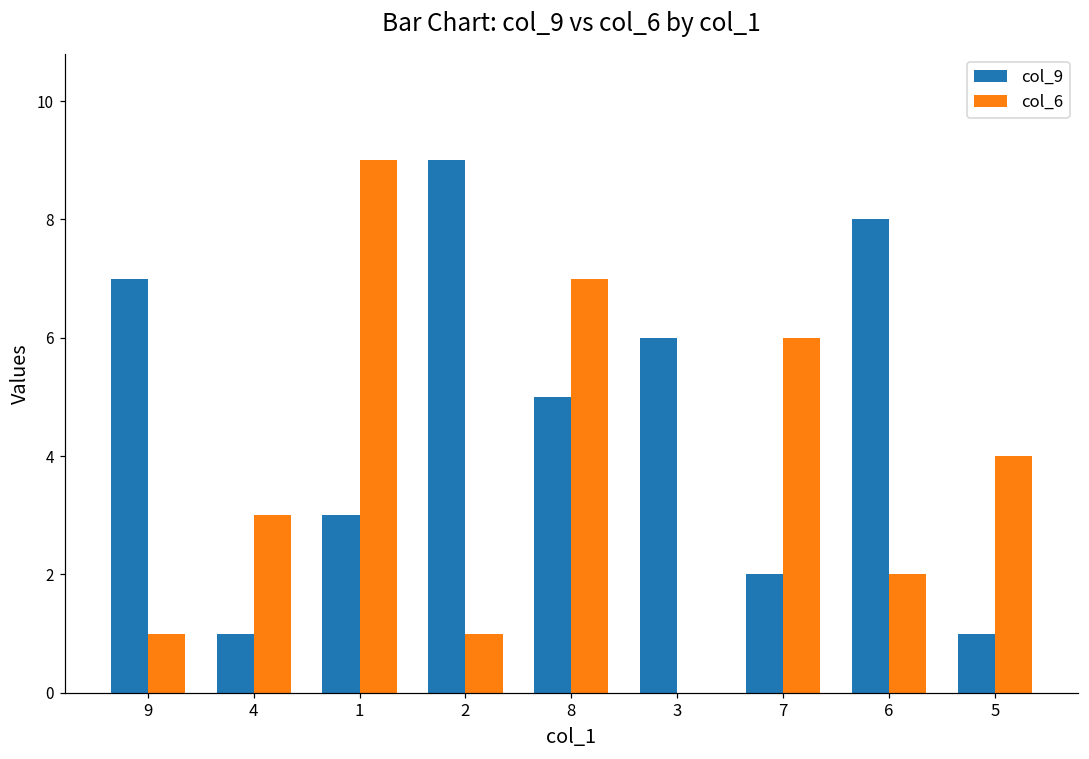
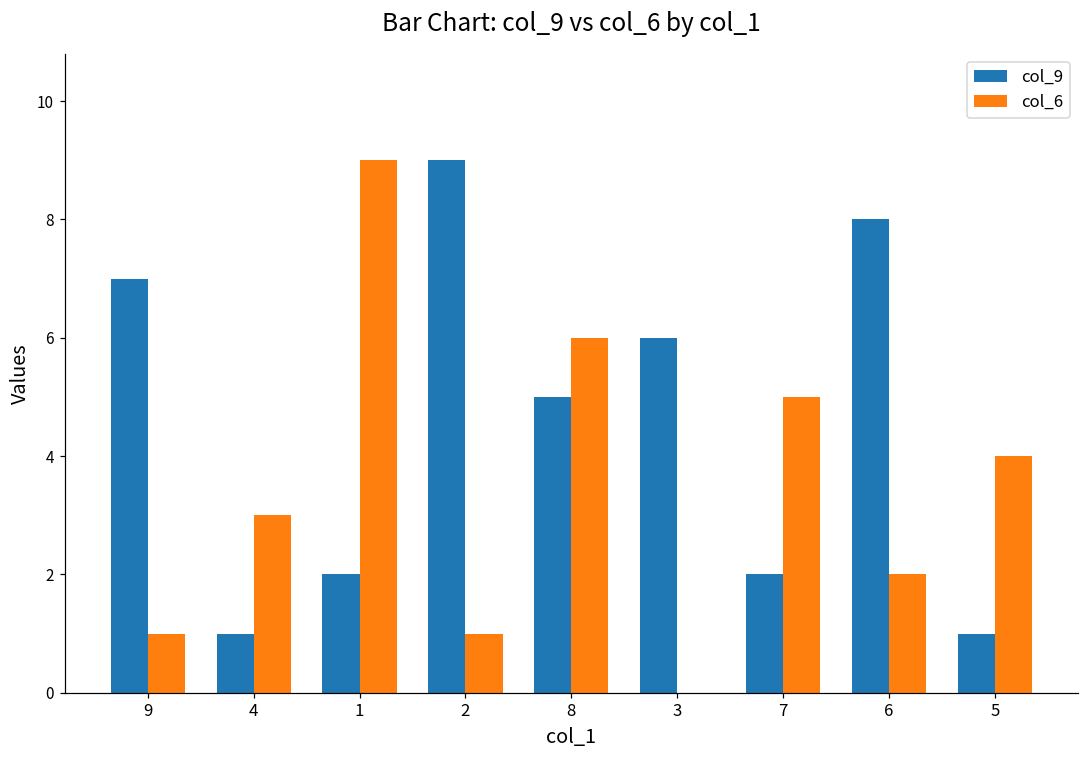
  {
    "col_9": {
      "9": 7,
      "4": 1,
-     "1": 3,
+     "1": 2,
      "2": 9,
      "8": 5,
      "3": 6,
      "7": 2,
      "6": 8,
      "5": 1
    },
    "col_6": {
      "9": 1,
      "4": 3,
      "1": 9,
      "2": 1,
-     "8": 7,
+     "8": 6,
      "3": 0,
-     "7": 6,
+     "7": 5,
      "6": 2,
      "5": 4
    }
  }
